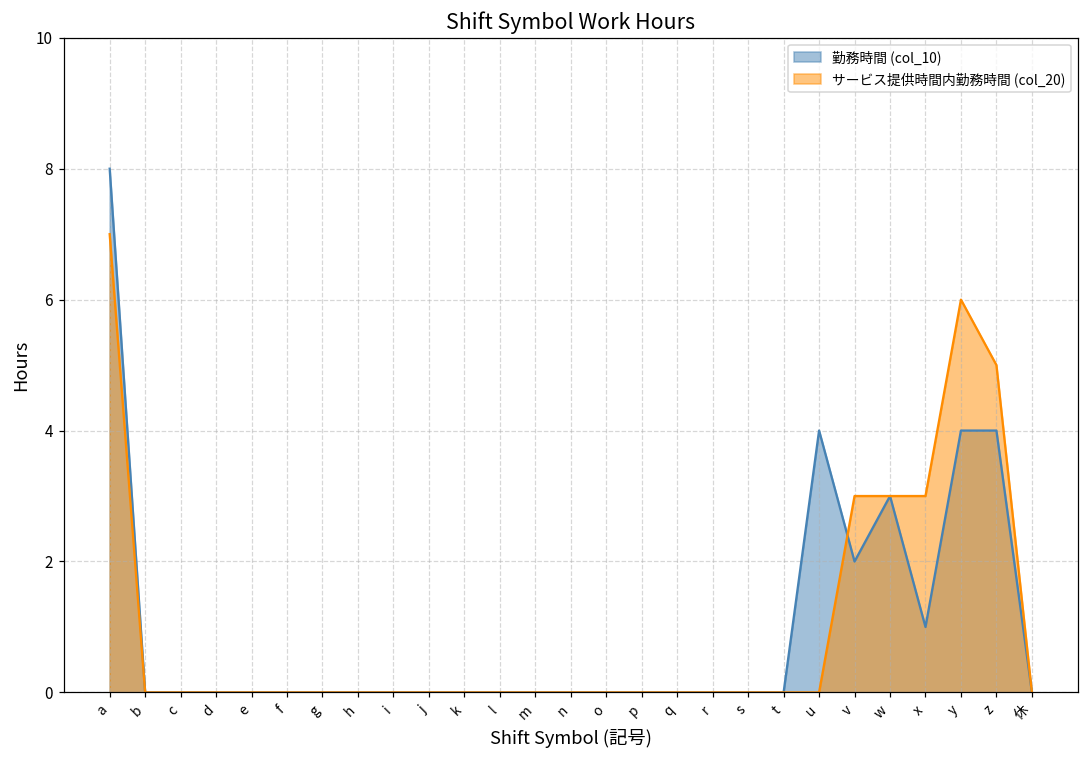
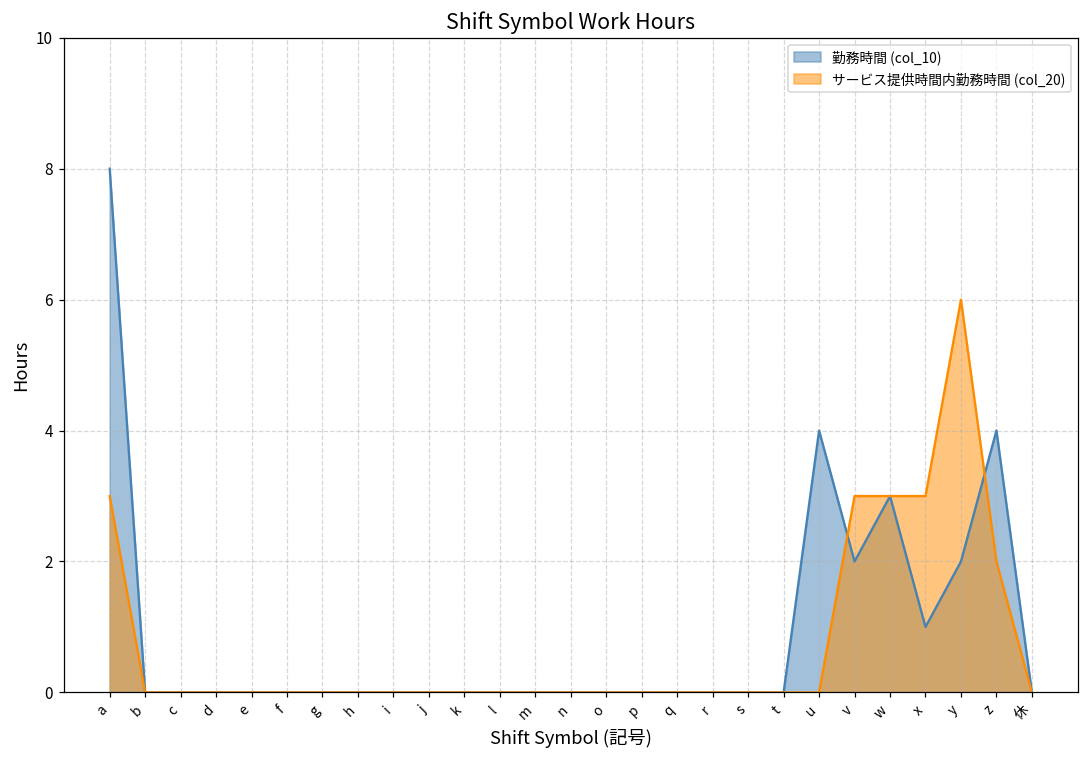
  {
    "勤務時間 (col_10)": {
      "a": 8,
      "u": 4,
      "v": 2,
      "x": 1,
-     "y": 4,
+     "y": 2,
      "z": 4
    },
    "サービス提供時間内勤務時間 (col_20)": {
-     "a": 7,
+     "a": 3,
      "u": 0,
      "v": 3,
      "x": 3,
      "y": 6,
-     "z": 5
+     "z": 2
    }
  }
